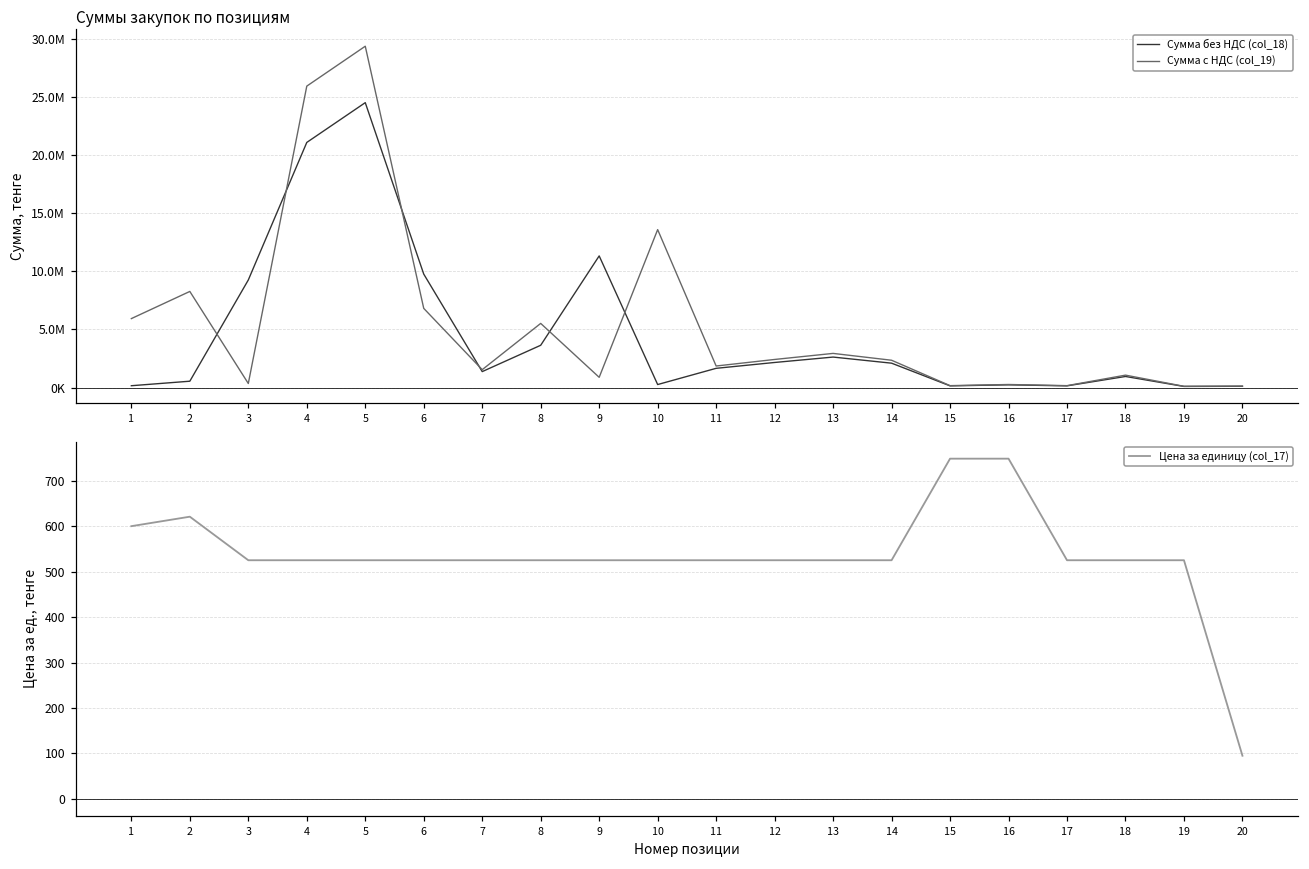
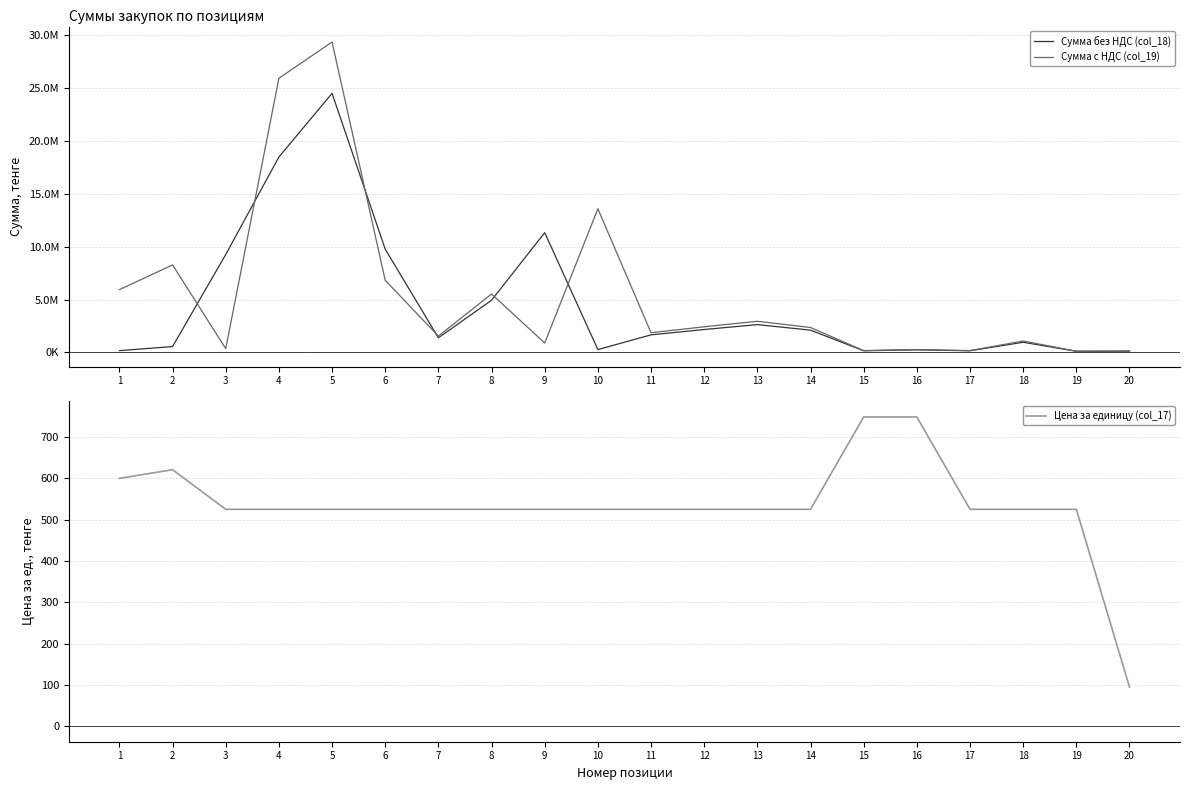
  {
    "Суммы закупок по позициям": {
      "Сумма без НДС (col_18)": {
        "1": 200000,
        "2": 500000,
        "3": 9300000,
-       "4": 21100000,
+       "4": 18500000,
        "5": 24500000,
        "6": 9800000,
-       "8": 3600000,
+       "8": 4900000,
        "9": 11300000,
        "10": 300000,
        "12": 2200000,
        "13": 2600000,
        "14": 2100000
      },
      "Сумма с НДС (col_19)": {
        "1": 5900000,
        "2": 8300000,
        "3": 400000,
        "4": 25900000,
        "5": 29400000,
        "6": 6800000,
        "8": 5500000,
        "9": 900000,
        "10": 13600000,
        "12": 2400000,
        "13": 2900000,
        "14": 2400000
      }
    }
  }
